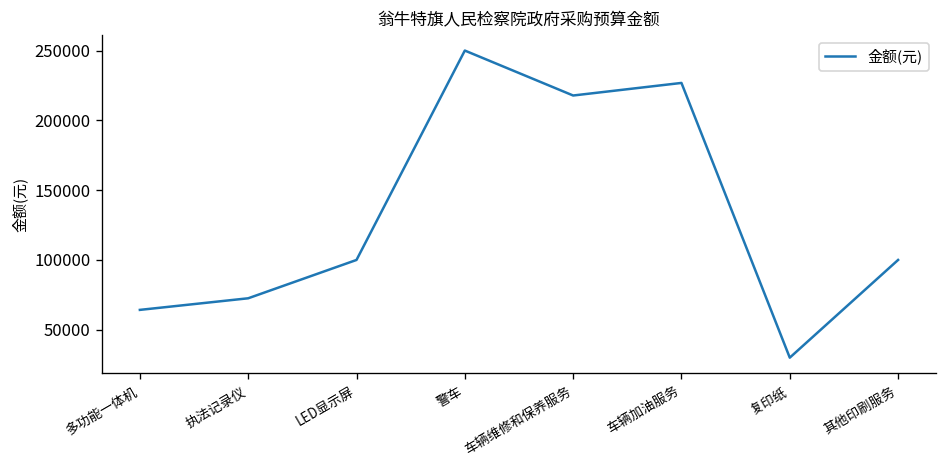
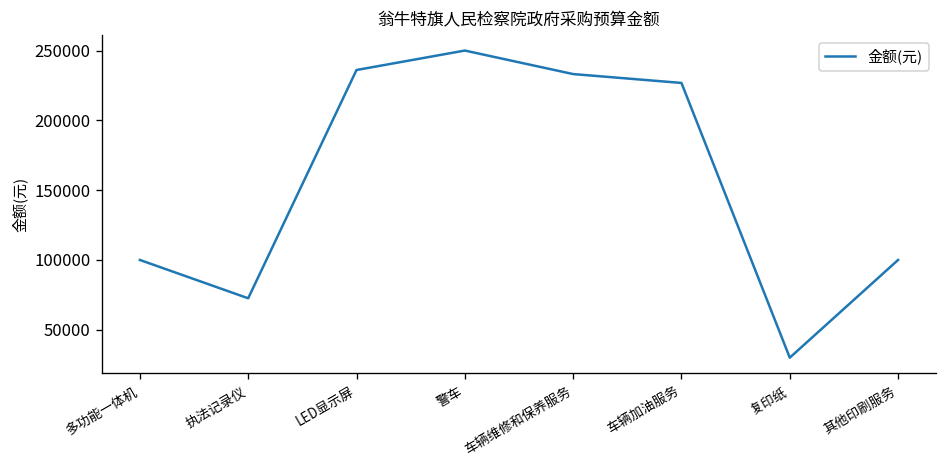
  {
-   "多功能一体机": 64000,
+   "多功能一体机": 100000,
    "执法记录仪": 73000,
-   "LED显示屏": 100000,
+   "LED显示屏": 236000,
    "警车": 250000,
-   "车辆维修和保养服务": 218000,
+   "车辆维修和保养服务": 233000,
    "车辆加油服务": 227000,
    "复印纸": 30000,
    "其他印刷服务": 100000
  }
